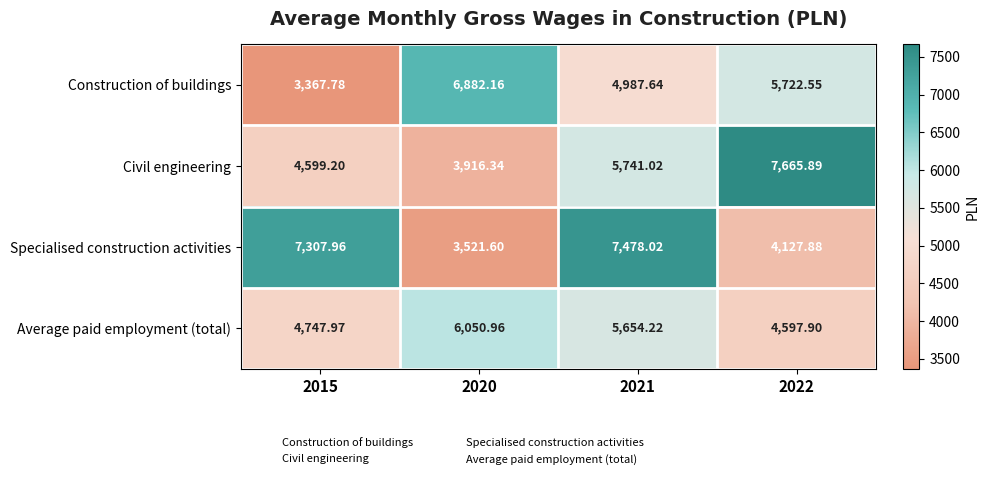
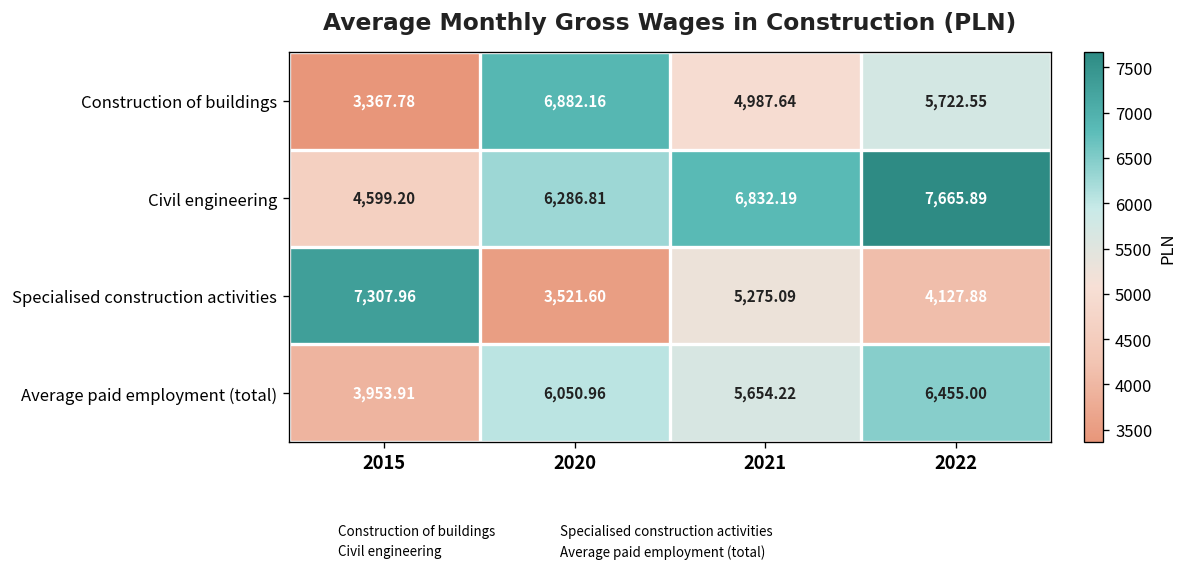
  {
    "Construction of buildings": {
      "2015": "3,367.78",
      "2020": "6,882.16",
      "2021": "4,987.64",
      "2022": "5,722.55"
    },
    "Civil engineering": {
      "2015": "4,599.20",
-     "2020": "3,916.34",
-     "2021": "5,741.02",
+     "2020": "6,286.81",
+     "2021": "6,832.19",
      "2022": "7,665.89"
    },
    "Specialised construction activities": {
      "2015": "7,307.96",
      "2020": "3,521.60",
-     "2021": "7,478.02",
+     "2021": "5,275.09",
      "2022": "4,127.88"
    },
    "Average paid employment (total)": {
-     "2015": "4,747.97",
+     "2015": "3,953.91",
      "2020": "6,050.96",
      "2021": "5,654.22",
-     "2022": "4,597.90"
+     "2022": "6,455.00"
    }
  }
